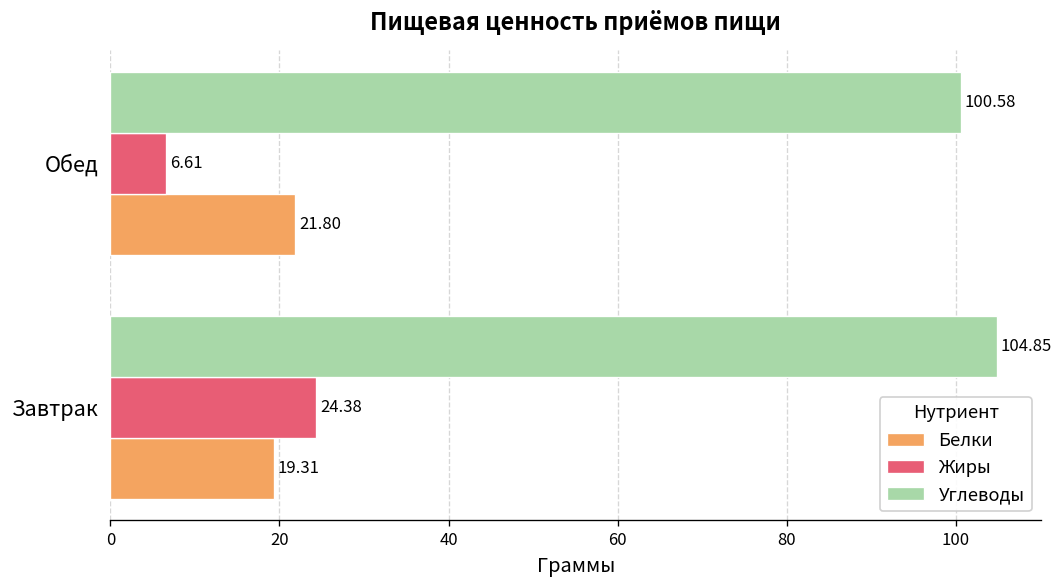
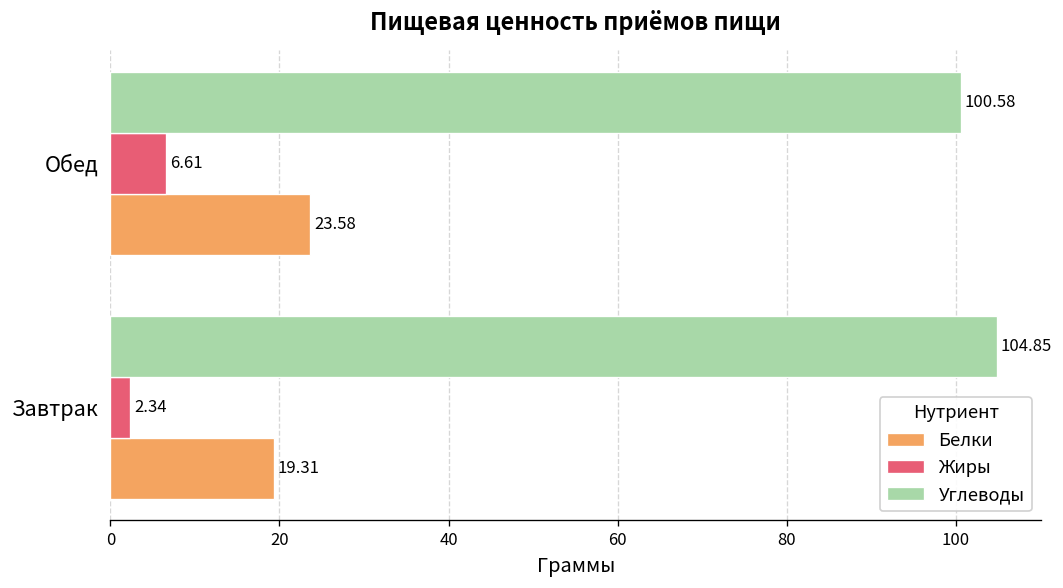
  {
    "Белки": {
-     "Обед": 21.80,
+     "Обед": 23.58,
      "Завтрак": 19.31
    },
    "Жиры": {
      "Обед": 6.61,
-     "Завтрак": 24.38
+     "Завтрак": 2.34
    },
    "Углеводы": {
      "Обед": 100.58,
      "Завтрак": 104.85
    }
  }
